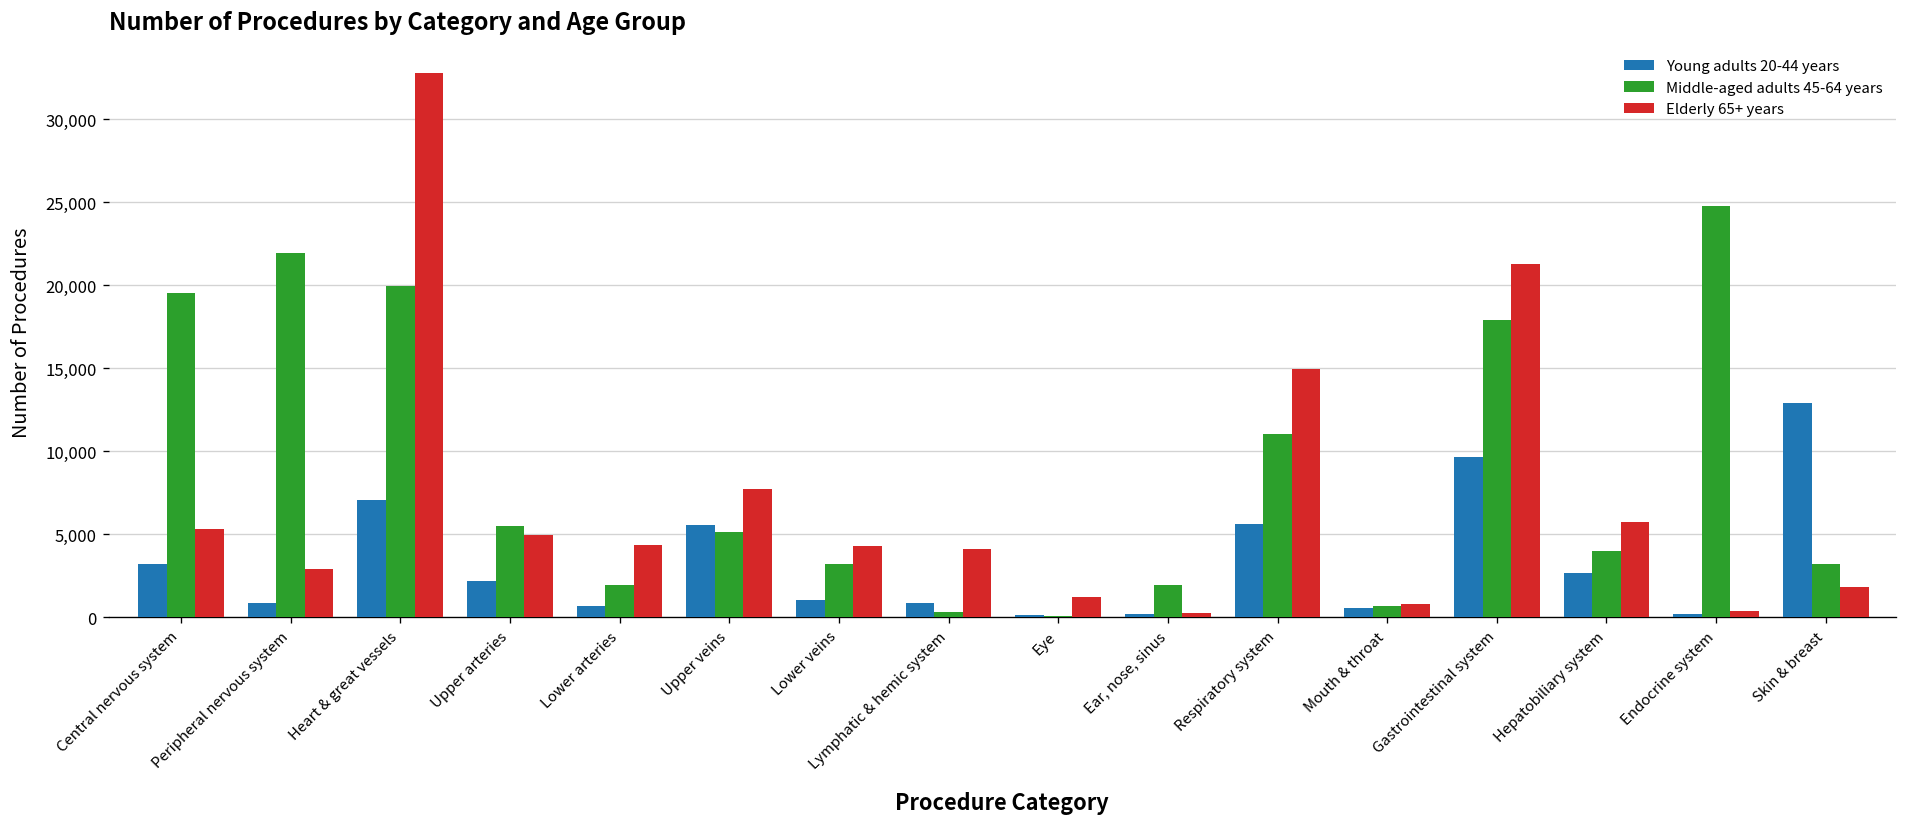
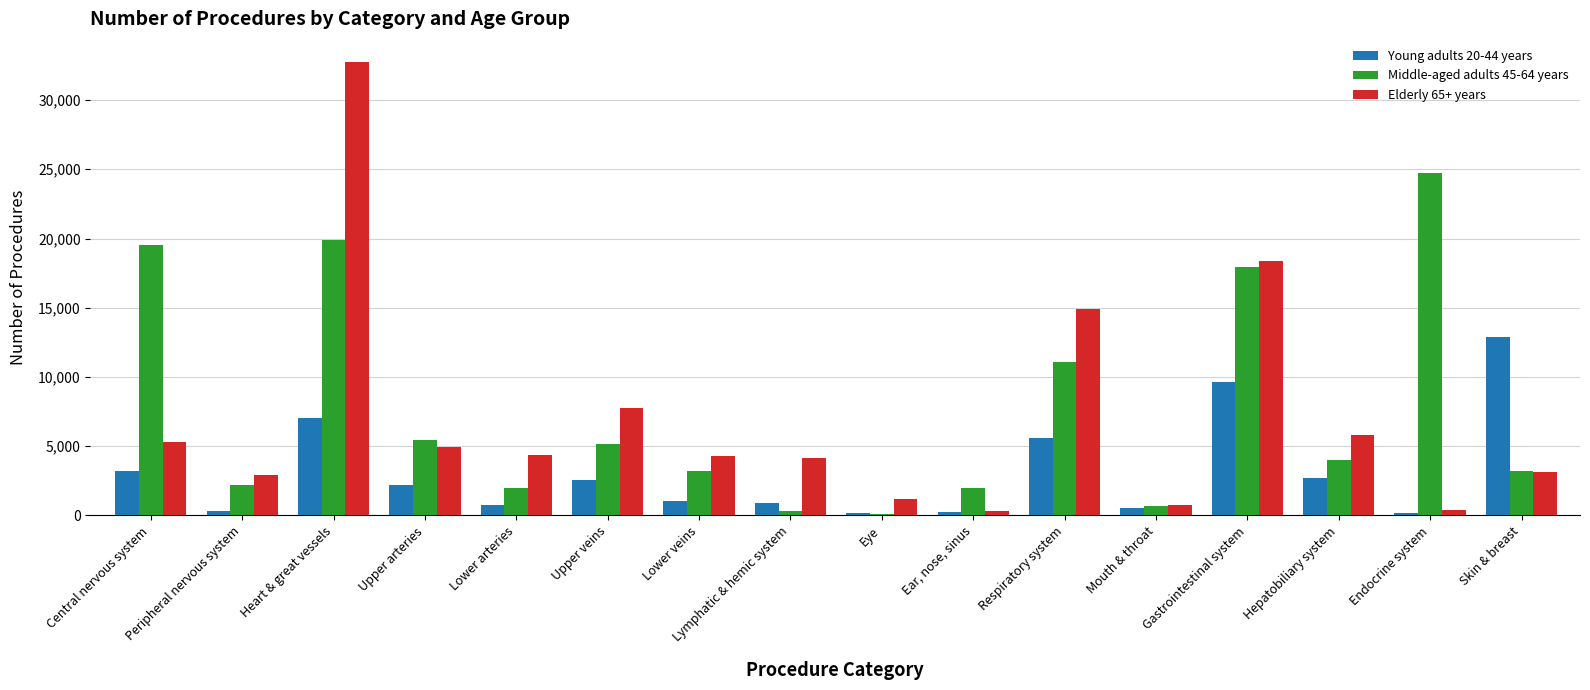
  {
    "Young adults 20-44 years": {
      "Central nervous system": "3,200",
-     "Peripheral nervous system": "900",
+     "Peripheral nervous system": "300",
      "Heart & great vessels": "7,000",
      "Upper arteries": "2,200",
      "Lower arteries": "700",
-     "Upper veins": "5,500",
+     "Upper veins": "2,500",
      "Lower veins": "1,100",
      "Lymphatic & hemic system": "900",
      "Ear, nose, sinus": "200",
      "Respiratory system": "5,600",
      "Mouth & throat": "500",
      "Gastrointestinal system": "9,600",
      "Hepatobiliary system": "2,700",
      "Skin & breast": "12,900"
    },
    "Middle-aged adults 45-64 years": {
      "Central nervous system": "19,600",
-     "Peripheral nervous system": "21,900",
+     "Peripheral nervous system": "2,200",
      "Heart & great vessels": "19,900",
      "Upper arteries": "5,500",
      "Lower arteries": "2,000",
      "Upper veins": "5,200",
      "Lower veins": "3,200",
      "Lymphatic & hemic system": "300",
      "Ear, nose, sinus": "2,000",
      "Respiratory system": "11,100",
      "Mouth & throat": "700",
      "Gastrointestinal system": "17,900",
      "Hepatobiliary system": "4,000",
      "Endocrine system": "24,800",
      "Skin & breast": "3,200"
    },
    "Elderly 65+ years": {
      "Central nervous system": "5,300",
      "Peripheral nervous system": "2,900",
      "Heart & great vessels": "32,800",
      "Upper arteries": "5,000",
      "Lower arteries": "4,400",
      "Upper veins": "7,700",
      "Lower veins": "4,300",
      "Lymphatic & hemic system": "4,100",
      "Eye": "1,200",
      "Ear, nose, sinus": "300",
      "Respiratory system": "14,900",
      "Mouth & throat": "800",
-     "Gastrointestinal system": "21,300",
+     "Gastrointestinal system": "18,400",
      "Hepatobiliary system": "5,800",
      "Endocrine system": "400",
-     "Skin & breast": "1,900"
+     "Skin & breast": "3,100"
    }
  }
